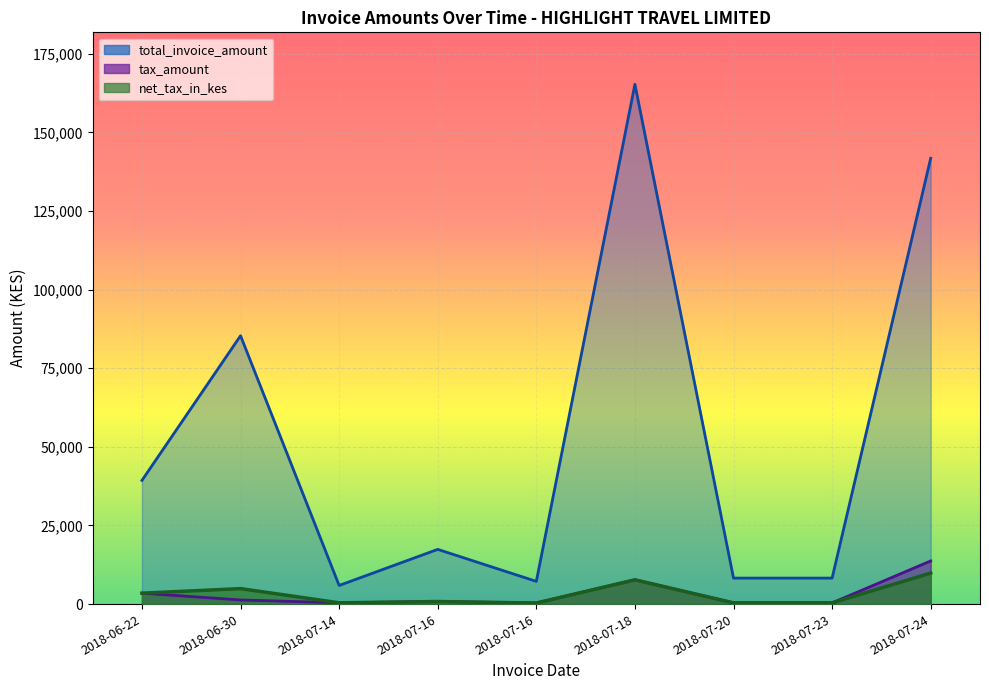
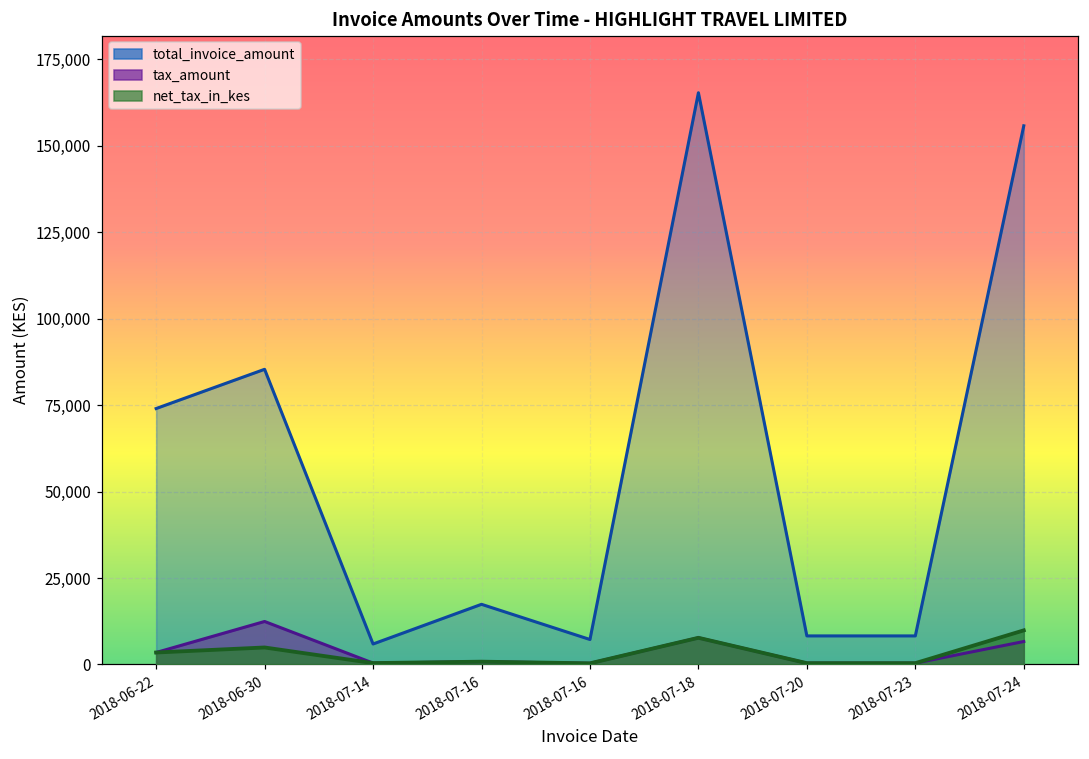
  {
    "total_invoice_amount": {
-     "2018-06-22": "39,000",
+     "2018-06-22": "74,000",
      "2018-06-30": "85,000",
      "2018-07-14": "6,000",
      "2018-07-18": "165,000",
      "2018-07-20": "8,000",
      "2018-07-23": "8,000",
-     "2018-07-24": "142,000"
+     "2018-07-24": "156,000"
    },
    "tax_amount": {
-     "2018-06-30": "1,000",
-     "2018-07-24": "14,000"
+     "2018-06-30": "12,000",
+     "2018-07-24": "7,000"
    },
    "net_tax_in_kes": {
      "2018-06-30": "5,000",
      "2018-07-24": "10,000"
    }
  }
